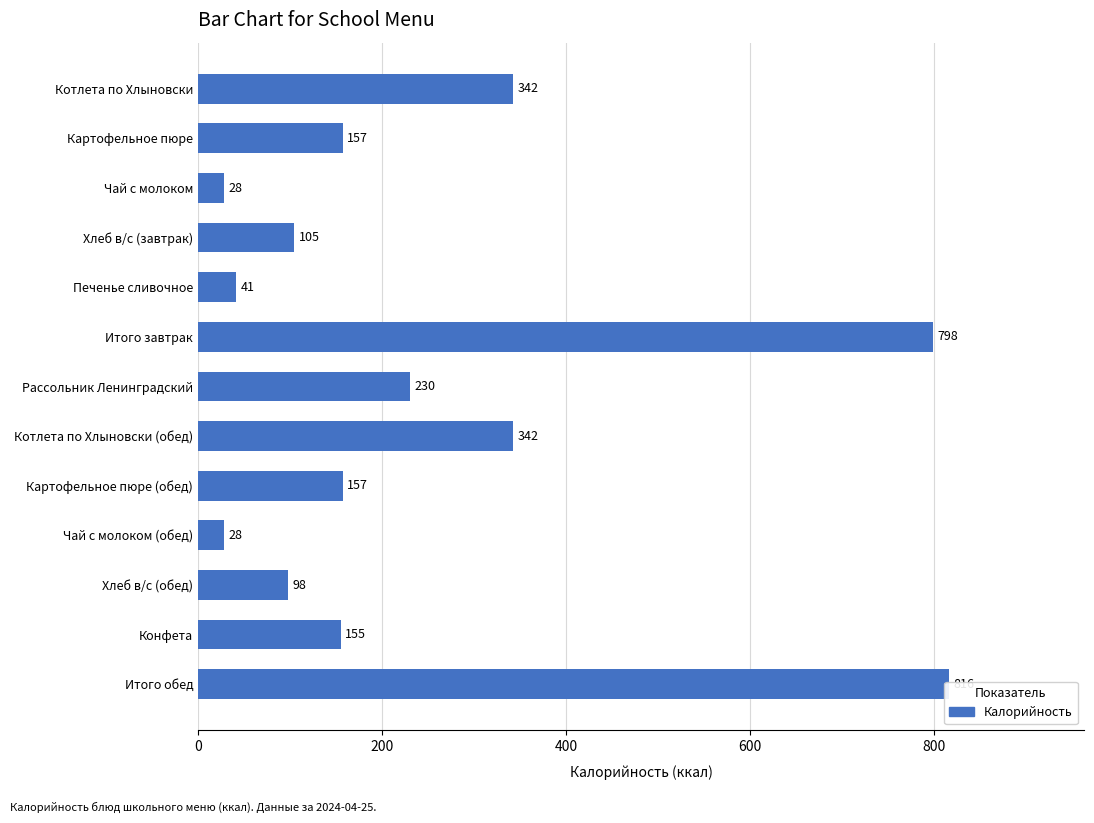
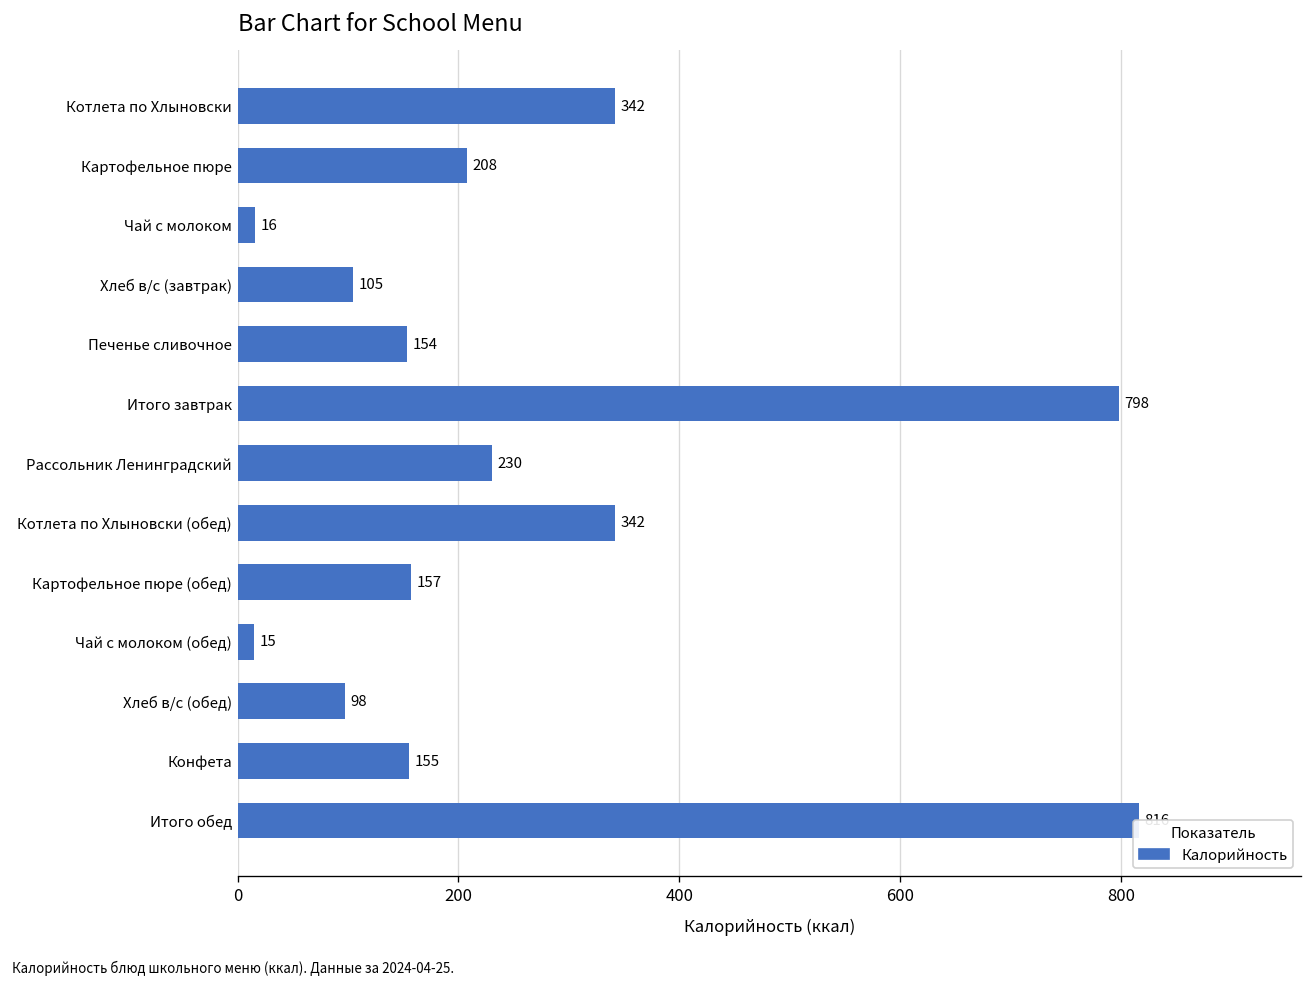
  {
    "Котлета по Хлыновски": 342,
-   "Картофельное пюре": 157,
-   "Чай с молоком": 28,
+   "Картофельное пюре": 208,
+   "Чай с молоком": 16,
    "Хлеб в/с (завтрак)": 105,
-   "Печенье сливочное": 41,
+   "Печенье сливочное": 154,
    "Итого завтрак": 798,
    "Рассольник Ленинградский": 230,
    "Котлета по Хлыновски (обед)": 342,
    "Картофельное пюре (обед)": 157,
-   "Чай с молоком (обед)": 28,
+   "Чай с молоком (обед)": 15,
    "Хлеб в/с (обед)": 98,
    "Конфета": 155
  }
